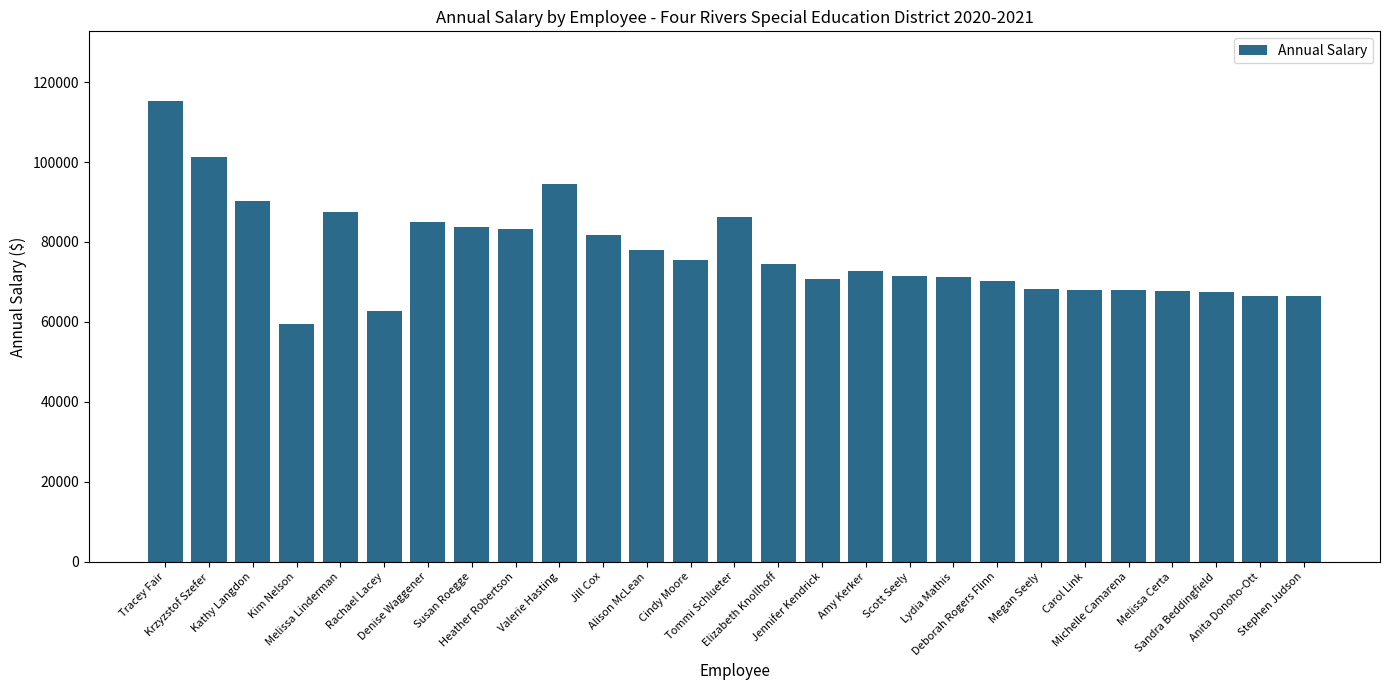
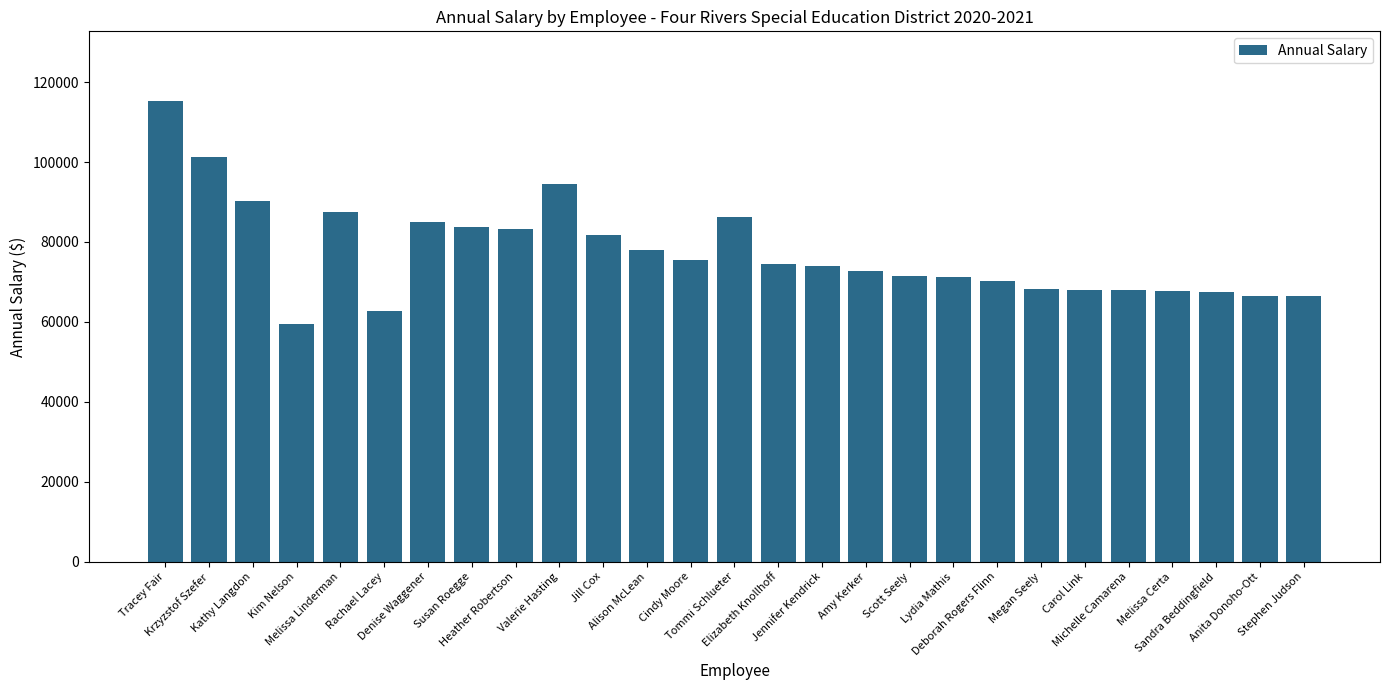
  {
    "Tracey Fair": 115000,
    "Krzyzstof Szefer": 101000,
    "Kathy Langdon": 90000,
    "Kim Nelson": 59000,
    "Melissa Linderman": 87000,
    "Rachael Lacey": 63000,
    "Denise Waggener": 85000,
    "Susan Roegge": 84000,
    "Heather Robertson": 83000,
    "Valerie Hasting": 94000,
    "Jill Cox": 82000,
    "Alison McLean": 78000,
    "Cindy Moore": 75000,
    "Tommi Schlueter": 86000,
    "Elizabeth Knollhoff": 75000,
-   "Jennifer Kendrick": 71000,
+   "Jennifer Kendrick": 74000,
    "Amy Kerker": 73000,
    "Scott Seely": 71000,
    "Lydia Mathis": 71000,
    "Deborah Rogers Flinn": 70000,
    "Megan Seely": 68000,
    "Carol Link": 68000,
    "Michelle Camarena": 68000,
    "Melissa Certa": 68000,
    "Sandra Beddingfield": 68000,
    "Anita Donoho-Ott": 67000,
    "Stephen Judson": 67000
  }
